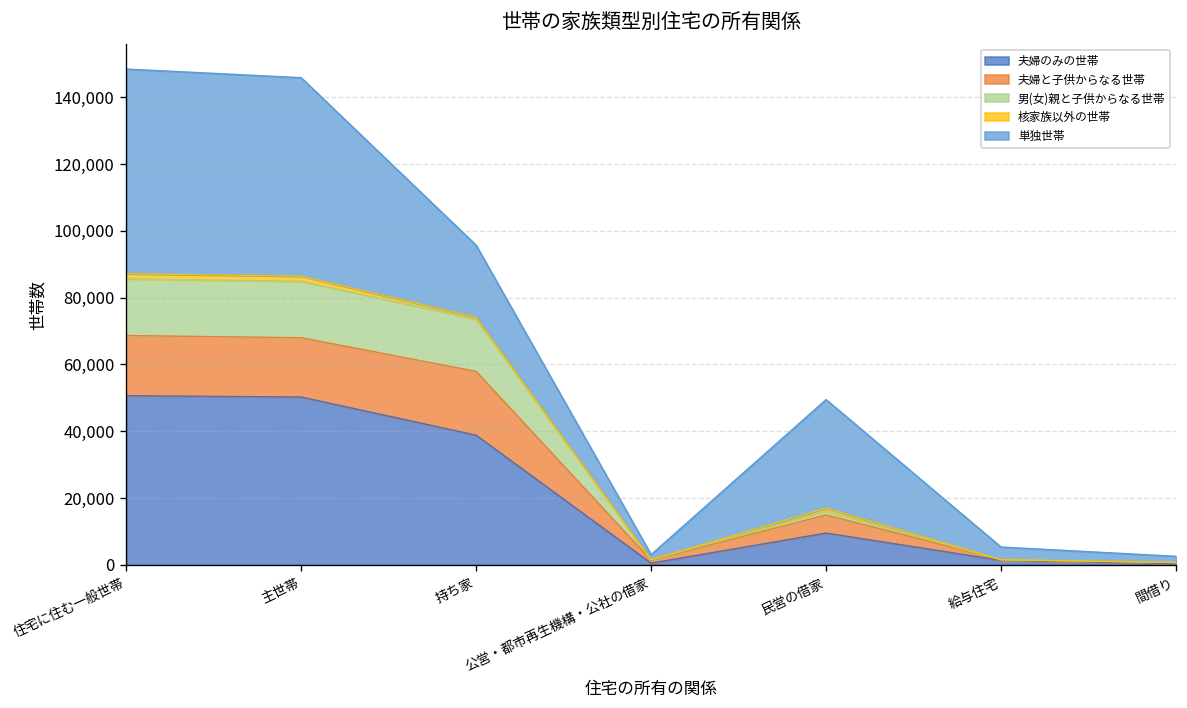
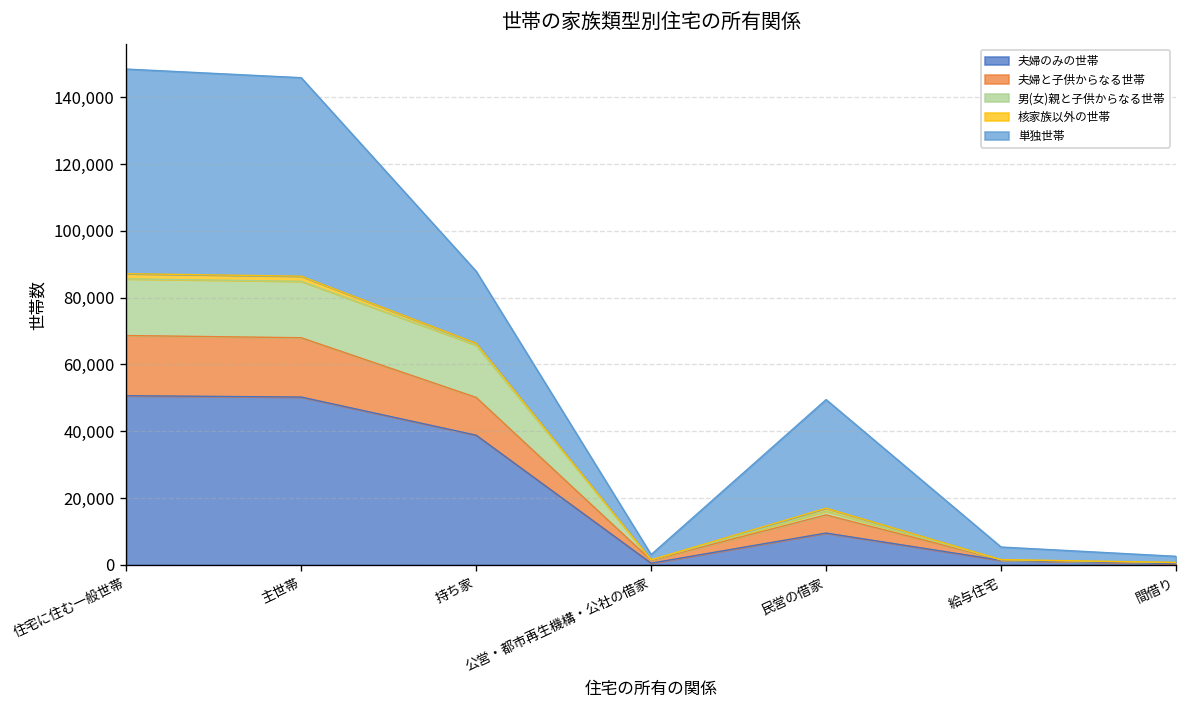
  {
    "夫婦と子供からなる世帯": {
      "住宅に住む一般世帯": "18,000",
      "主世帯": "18,000",
-     "持ち家": "19,000",
+     "持ち家": "11,000",
      "民営の借家": "5,000"
    },
    "男(女)親と子供からなる世帯": {
      "住宅に住む一般世帯": "17,000",
      "主世帯": "17,000"
    },
    "核家族以外の世帯": {
      "住宅に住む一般世帯": "2,000",
      "主世帯": "2,000"
    }
  }
